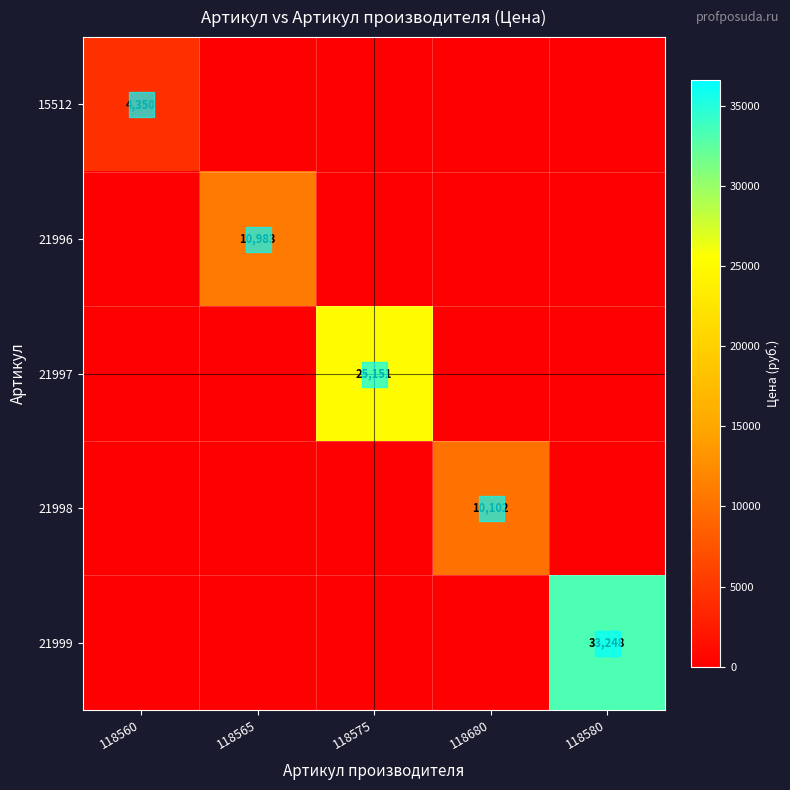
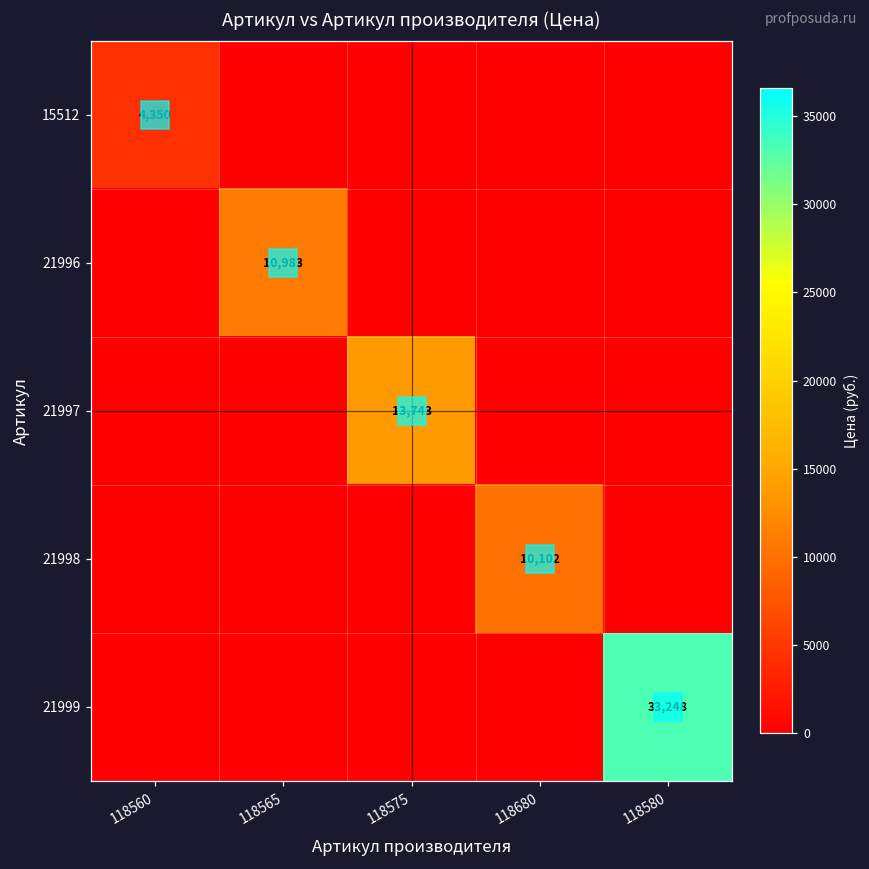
  {
    "21997": {
-     "118575": "25,151"
+     "118575": "13,743"
    }
  }
